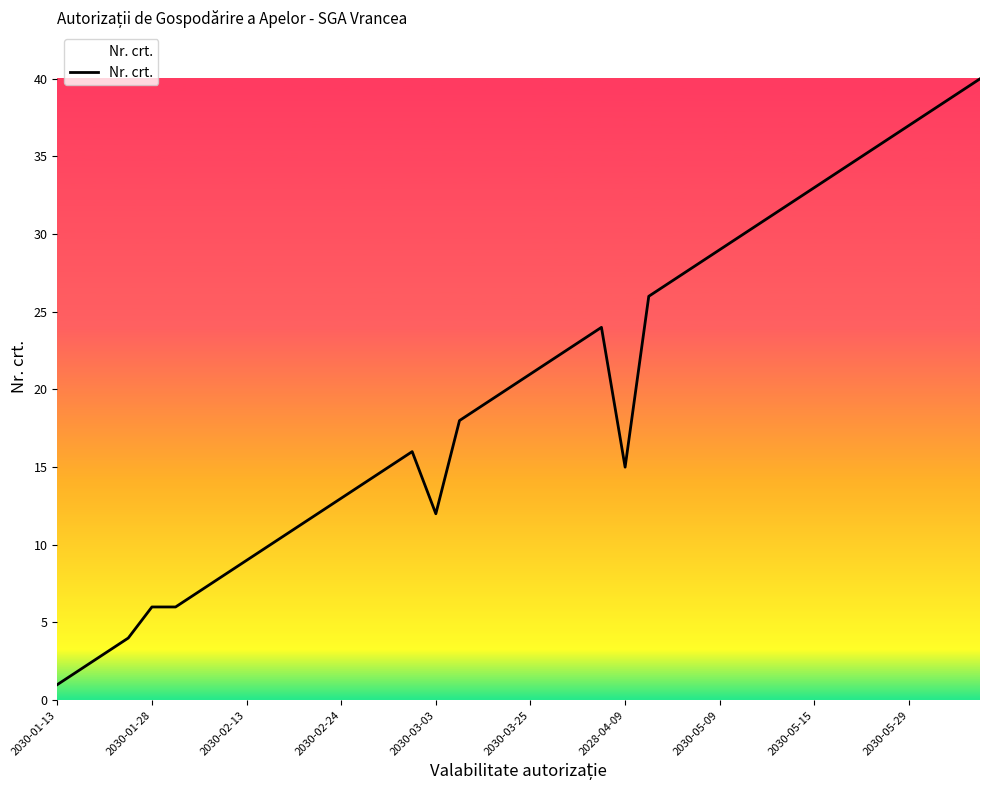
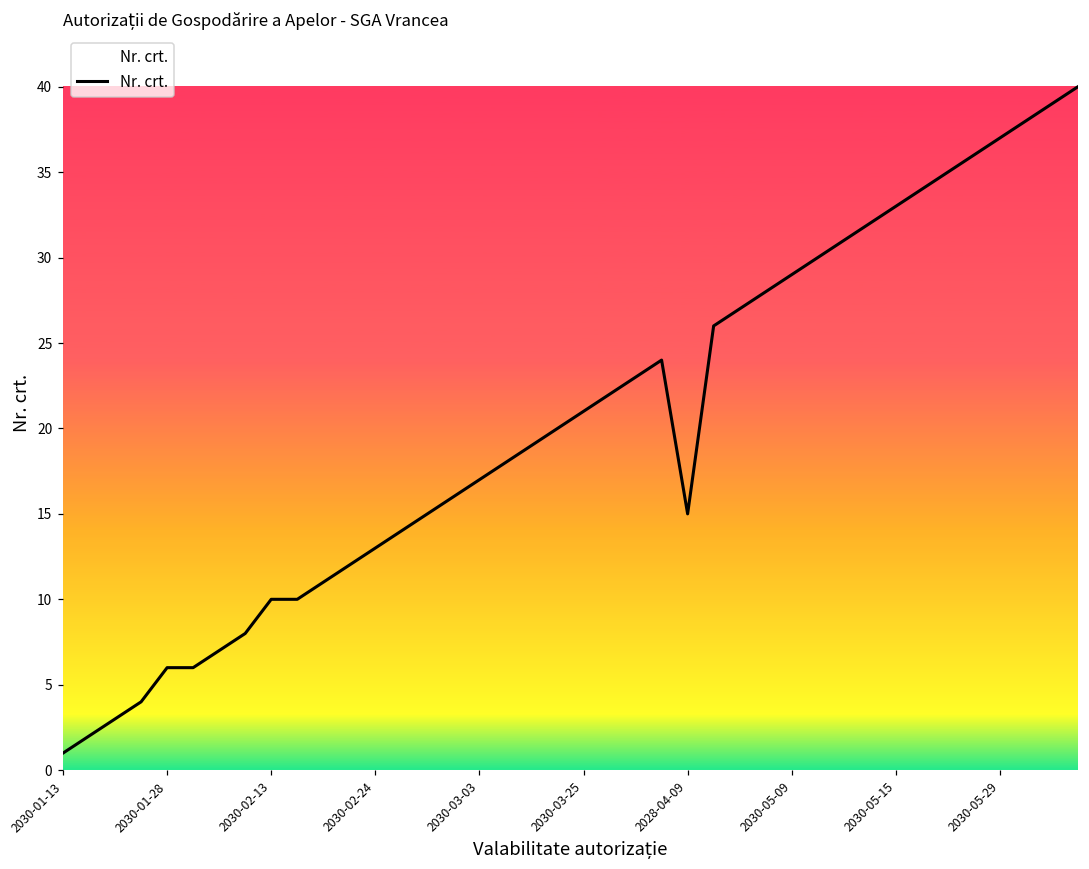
  {
    "2030-01-13": 1,
    "2030-01-28": 6,
-   "2030-02-13": 9,
-   "2030-03-03": 12,
+   "2030-02-13": 10,
+   "2030-03-03": 17,
    "2028-04-09": 15,
    "2030-05-29": 37
  }
